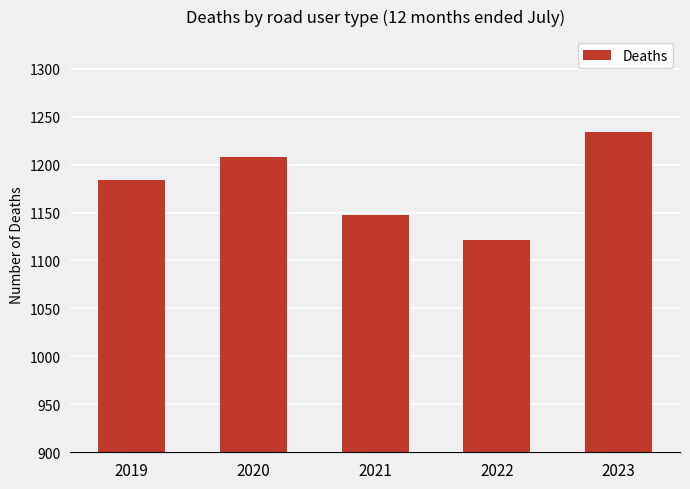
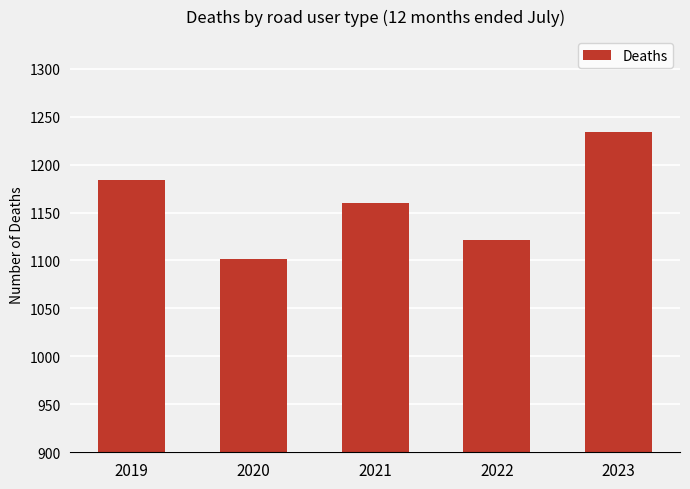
  {
    "2019": 1180,
-   "2020": 1210,
-   "2021": 1150,
+   "2020": 1100,
+   "2021": 1160,
    "2022": 1120,
    "2023": 1230
  }
